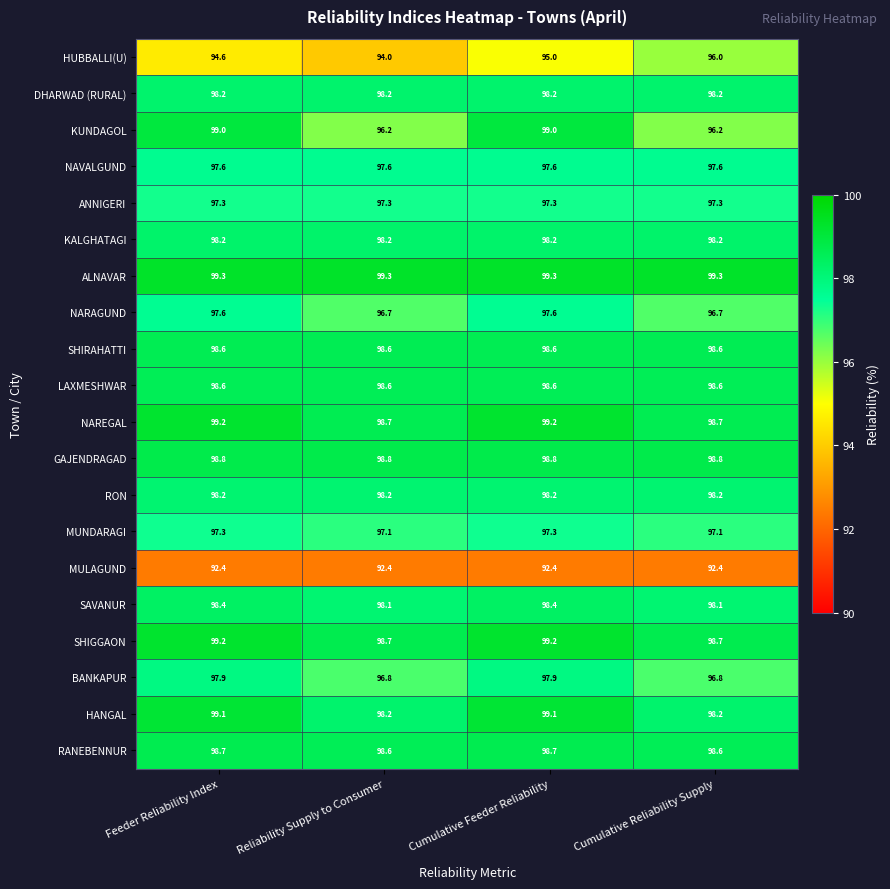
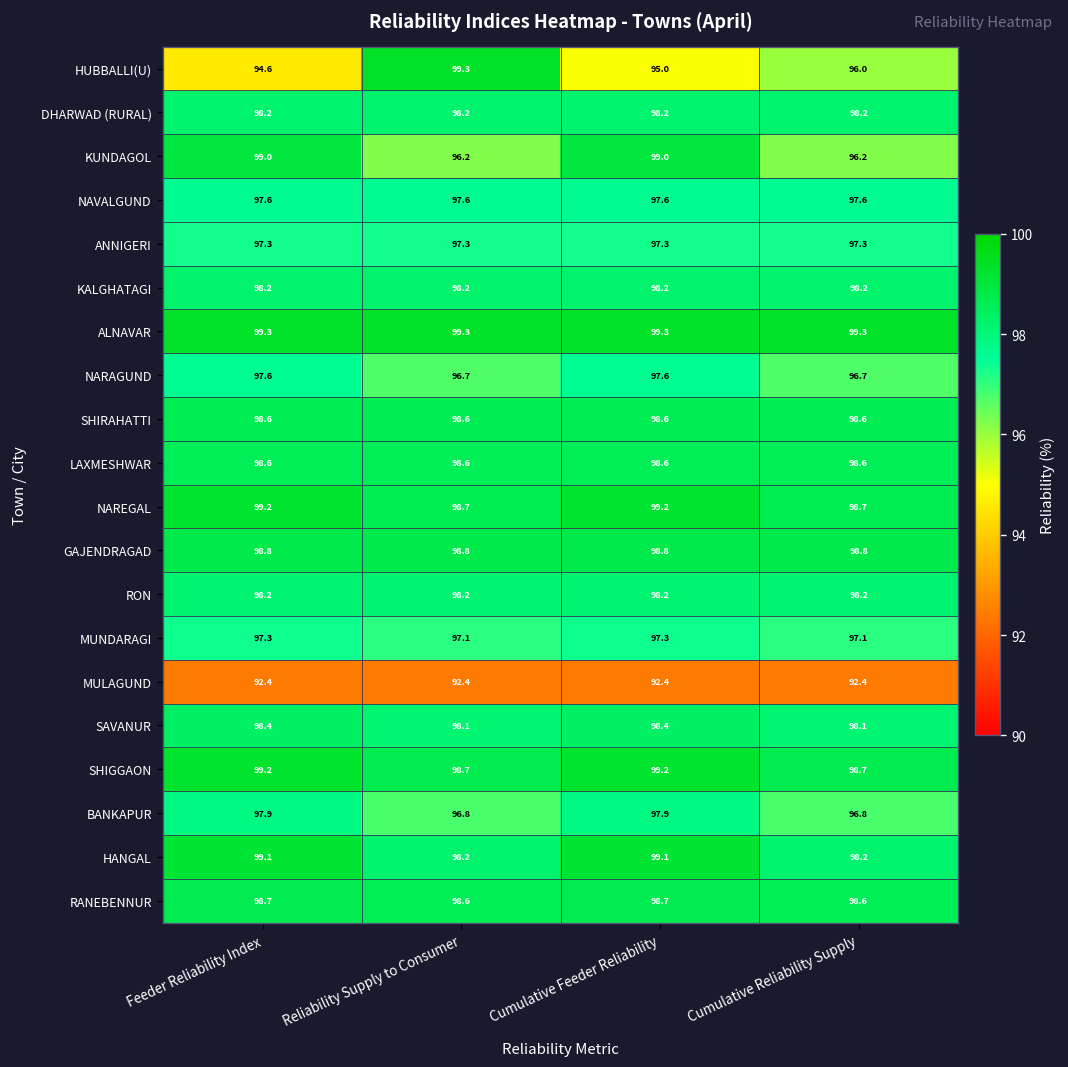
  {
    "HUBBALLI(U)": {
      "Feeder Reliability Index": 94.6,
-     "Reliability Supply to Consumer": 94.0,
+     "Reliability Supply to Consumer": 99.3,
      "Cumulative Feeder Reliability": 95.0,
      "Cumulative Reliability Supply": 96.0
    },
    "DHARWAD (RURAL)": {
      "Feeder Reliability Index": 98.2,
      "Reliability Supply to Consumer": 98.2,
      "Cumulative Feeder Reliability": 98.2,
      "Cumulative Reliability Supply": 98.2
    },
    "KUNDAGOL": {
      "Feeder Reliability Index": 99.0,
      "Reliability Supply to Consumer": 96.2,
      "Cumulative Feeder Reliability": 99.0,
      "Cumulative Reliability Supply": 96.2
    },
    "NAVALGUND": {
      "Feeder Reliability Index": 97.6,
      "Reliability Supply to Consumer": 97.6,
      "Cumulative Feeder Reliability": 97.6,
      "Cumulative Reliability Supply": 97.6
    },
    "ANNIGERI": {
      "Feeder Reliability Index": 97.3,
      "Reliability Supply to Consumer": 97.3,
      "Cumulative Feeder Reliability": 97.3,
      "Cumulative Reliability Supply": 97.3
    },
    "KALGHATAGI": {
      "Feeder Reliability Index": 98.2,
      "Reliability Supply to Consumer": 98.2,
      "Cumulative Feeder Reliability": 98.2,
      "Cumulative Reliability Supply": 98.2
    },
    "ALNAVAR": {
      "Feeder Reliability Index": 99.3,
      "Reliability Supply to Consumer": 99.3,
      "Cumulative Feeder Reliability": 99.3,
      "Cumulative Reliability Supply": 99.3
    },
    "NARAGUND": {
      "Feeder Reliability Index": 97.6,
      "Reliability Supply to Consumer": 96.7,
      "Cumulative Feeder Reliability": 97.6,
      "Cumulative Reliability Supply": 96.7
    },
    "SHIRAHATTI": {
      "Feeder Reliability Index": 98.6,
      "Reliability Supply to Consumer": 98.6,
      "Cumulative Feeder Reliability": 98.6,
      "Cumulative Reliability Supply": 98.6
    },
    "LAXMESHWAR": {
      "Feeder Reliability Index": 98.6,
      "Reliability Supply to Consumer": 98.6,
      "Cumulative Feeder Reliability": 98.6,
      "Cumulative Reliability Supply": 98.6
    },
    "NAREGAL": {
      "Feeder Reliability Index": 99.2,
      "Reliability Supply to Consumer": 98.7,
      "Cumulative Feeder Reliability": 99.2,
      "Cumulative Reliability Supply": 98.7
    },
    "GAJENDRAGAD": {
      "Feeder Reliability Index": 98.8,
      "Reliability Supply to Consumer": 98.8,
      "Cumulative Feeder Reliability": 98.8,
      "Cumulative Reliability Supply": 98.8
    },
    "RON": {
      "Feeder Reliability Index": 98.2,
      "Reliability Supply to Consumer": 98.2,
      "Cumulative Feeder Reliability": 98.2,
      "Cumulative Reliability Supply": 98.2
    },
    "MUNDARAGI": {
      "Feeder Reliability Index": 97.3,
      "Reliability Supply to Consumer": 97.1,
      "Cumulative Feeder Reliability": 97.3,
      "Cumulative Reliability Supply": 97.1
    },
    "MULAGUND": {
      "Feeder Reliability Index": 92.4,
      "Reliability Supply to Consumer": 92.4,
      "Cumulative Feeder Reliability": 92.4,
      "Cumulative Reliability Supply": 92.4
    },
    "SAVANUR": {
      "Feeder Reliability Index": 98.4,
      "Reliability Supply to Consumer": 98.1,
      "Cumulative Feeder Reliability": 98.4,
      "Cumulative Reliability Supply": 98.1
    },
    "SHIGGAON": {
      "Feeder Reliability Index": 99.2,
      "Reliability Supply to Consumer": 98.7,
      "Cumulative Feeder Reliability": 99.2,
      "Cumulative Reliability Supply": 98.7
    },
    "BANKAPUR": {
      "Feeder Reliability Index": 97.9,
      "Reliability Supply to Consumer": 96.8,
      "Cumulative Feeder Reliability": 97.9,
      "Cumulative Reliability Supply": 96.8
    },
    "HANGAL": {
      "Feeder Reliability Index": 99.1,
      "Reliability Supply to Consumer": 98.2,
      "Cumulative Feeder Reliability": 99.1,
      "Cumulative Reliability Supply": 98.2
    },
    "RANEBENNUR": {
      "Feeder Reliability Index": 98.7,
      "Reliability Supply to Consumer": 98.6,
      "Cumulative Feeder Reliability": 98.7,
      "Cumulative Reliability Supply": 98.6
    }
  }
